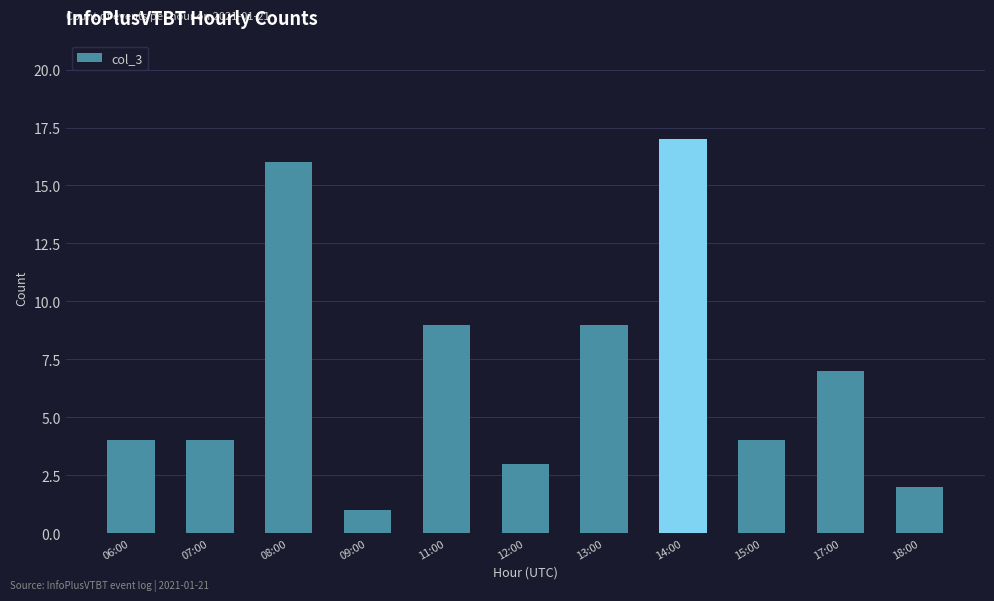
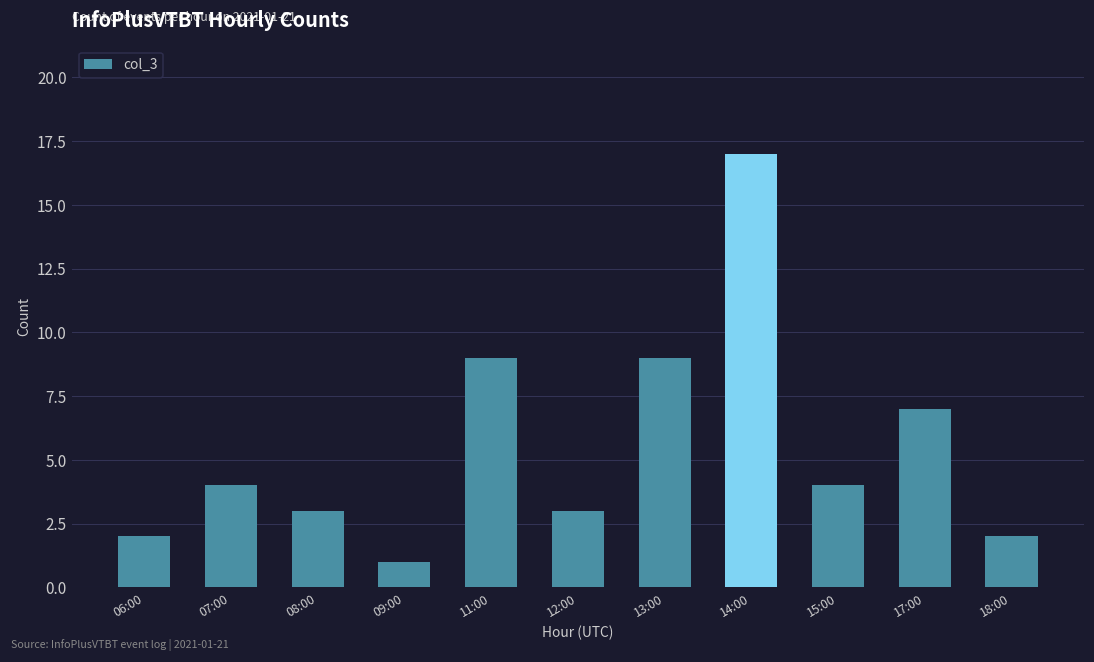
  {
-   "06:00": 4,
+   "06:00": 2,
    "07:00": 4,
-   "08:00": 16,
+   "08:00": 3,
    "09:00": 1,
    "11:00": 9,
    "12:00": 3,
    "13:00": 9,
    "14:00": 17,
    "15:00": 4,
    "17:00": 7,
    "18:00": 2
  }
